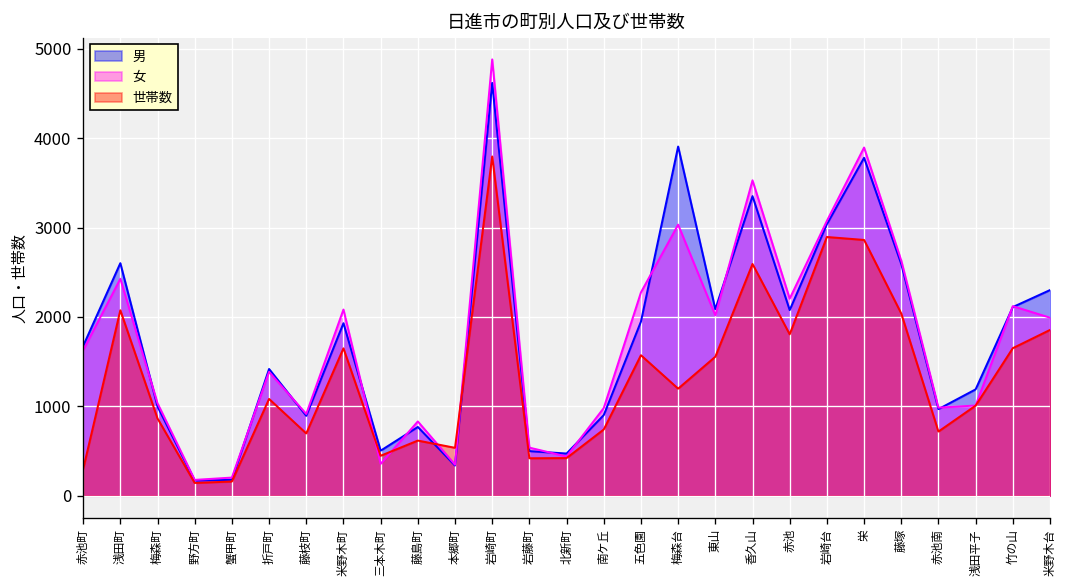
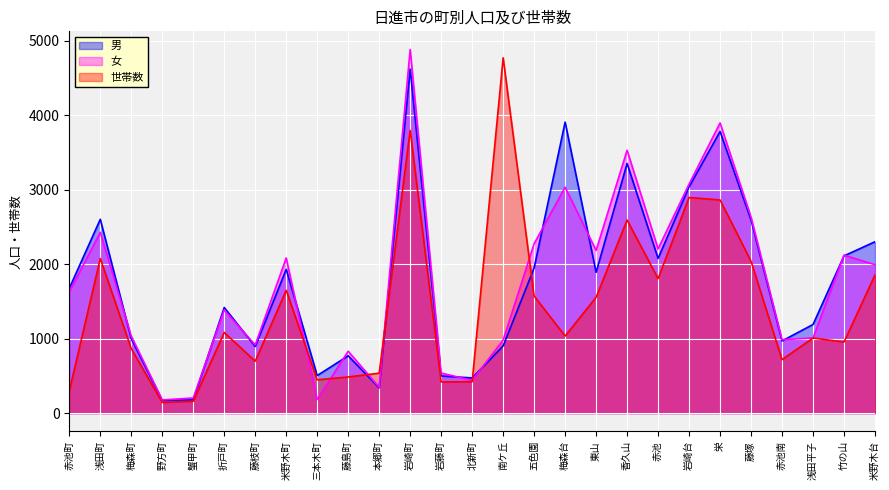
  {
    "男": {
      "赤池町": 1700,
      "浅田町": 2600,
      "梅森町": 1000,
      "米野木町": 1900,
      "三本木町": 500,
      "藤島町": 800,
      "岩崎町": 4600,
      "岩藤町": 500,
      "南ケ丘": 900,
      "五色園": 1900,
      "梅森台": 3900,
-     "東山": 2100,
+     "東山": 1900,
      "香久山": 3400,
      "赤池": 2100,
      "岩崎台": 3000,
      "栄": 3800,
      "藤塚": 2600,
      "浅田平子": 1200,
      "米野木台": 2300
    },
    "女": {
      "赤池町": 1600,
      "浅田町": 2400,
      "梅森町": 1000,
      "米野木町": 2100,
-     "三本木町": 400,
+     "三本木町": 200,
      "藤島町": 800,
      "岩崎町": 4900,
      "岩藤町": 500,
      "南ケ丘": 1000,
      "五色園": 2300,
      "梅森台": 3000,
-     "東山": 2000,
+     "東山": 2200,
      "香久山": 3500,
      "赤池": 2200,
      "岩崎台": 3100,
      "栄": 3900,
      "藤塚": 2600,
      "米野木台": 2000
    },
    "世帯数": {
      "赤池町": 300,
      "浅田町": 2100,
      "梅森町": 900,
      "折戸町": 1100,
      "藤枝町": 700,
      "米野木町": 1600,
      "三本木町": 400,
-     "藤島町": 600,
+     "藤島町": 500,
      "本郷町": 500,
      "岩崎町": 3800,
      "岩藤町": 400,
-     "南ケ丘": 700,
+     "南ケ丘": 4800,
      "五色園": 1600,
-     "梅森台": 1200,
+     "梅森台": 1000,
      "東山": 1600,
      "香久山": 2600,
      "赤池": 1800,
      "岩崎台": 2900,
      "栄": 2900,
      "藤塚": 2000,
      "赤池南": 700,
-     "竹の山": 1700,
+     "竹の山": 1000,
      "米野木台": 1900
    }
  }
